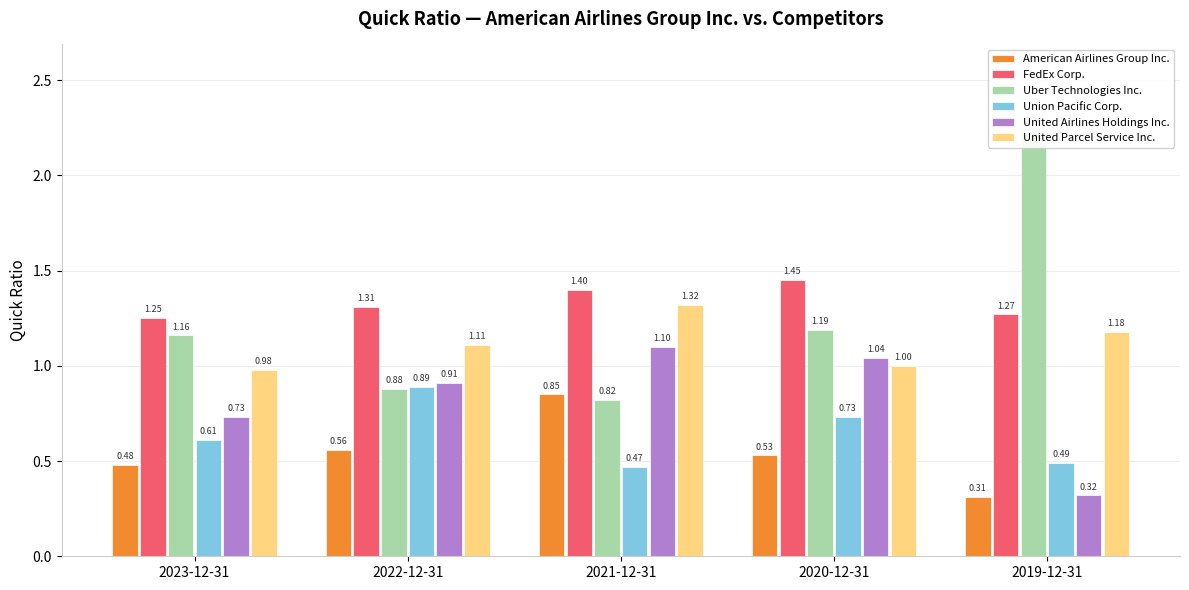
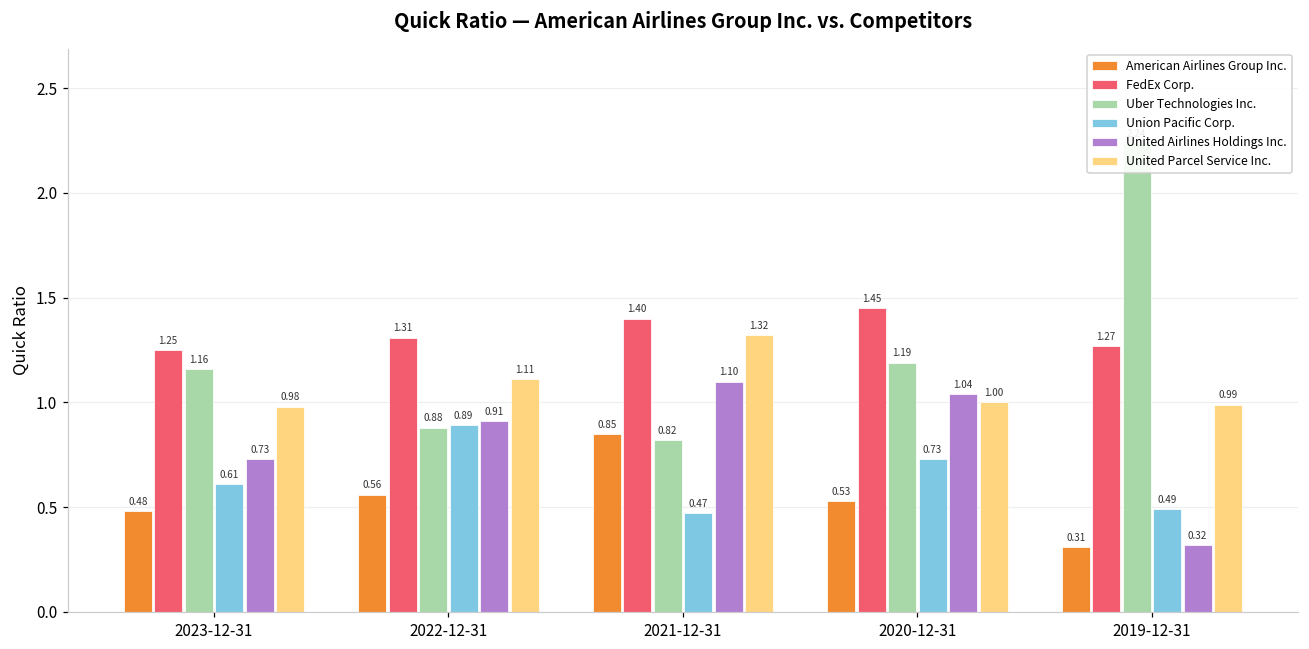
  {
    "American Airlines Group Inc.": {
      "2023-12-31": 0.48,
      "2022-12-31": 0.56,
      "2021-12-31": 0.85,
      "2020-12-31": 0.53,
      "2019-12-31": 0.31
    },
    "FedEx Corp.": {
      "2023-12-31": 1.25,
      "2022-12-31": 1.31,
      "2021-12-31": 1.40,
      "2020-12-31": 1.45,
      "2019-12-31": 1.27
    },
    "Uber Technologies Inc.": {
      "2023-12-31": 1.16,
      "2022-12-31": 0.88,
      "2021-12-31": 0.82,
      "2020-12-31": 1.19
    },
    "Union Pacific Corp.": {
      "2023-12-31": 0.61,
      "2022-12-31": 0.89,
      "2021-12-31": 0.47,
      "2020-12-31": 0.73,
      "2019-12-31": 0.49
    },
    "United Airlines Holdings Inc.": {
      "2023-12-31": 0.73,
      "2022-12-31": 0.91,
      "2021-12-31": 1.10,
      "2020-12-31": 1.04,
      "2019-12-31": 0.32
    },
    "United Parcel Service Inc.": {
      "2023-12-31": 0.98,
      "2022-12-31": 1.11,
      "2021-12-31": 1.32,
      "2020-12-31": 1.00,
-     "2019-12-31": 1.18
+     "2019-12-31": 0.99
    }
  }
